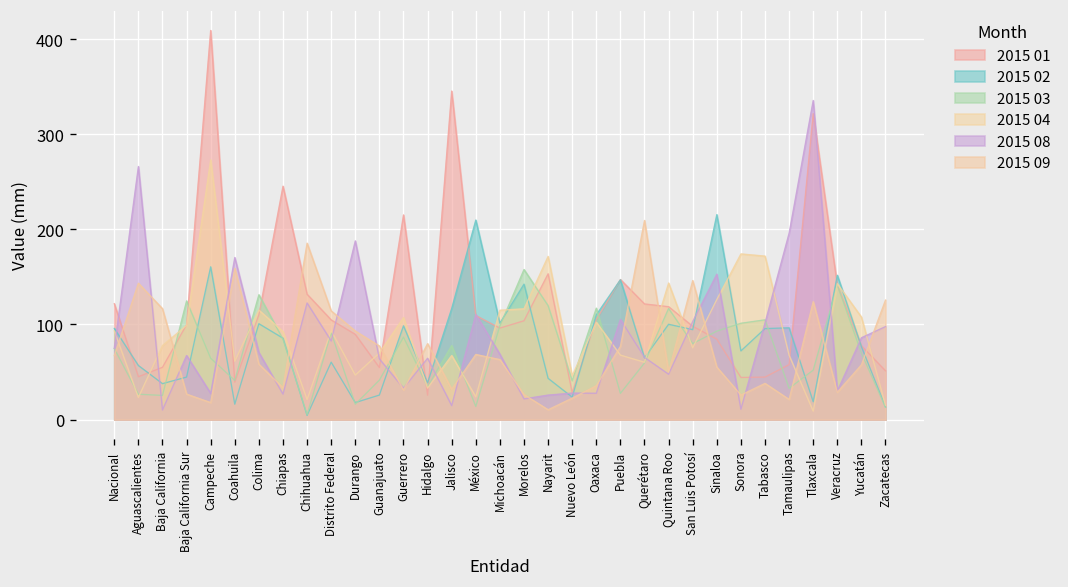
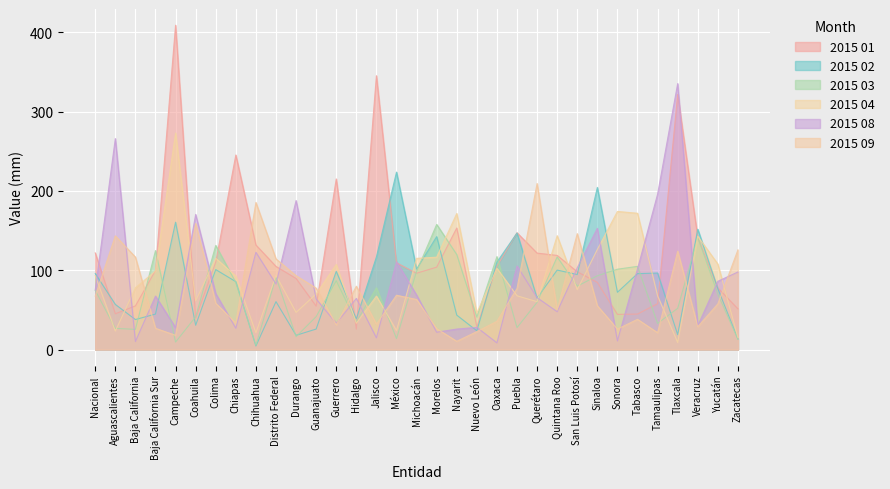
  {
    "2015 02": {
      "Aguascalientes": 60,
      "Baja California": 40,
      "Baja California Sur": 40,
      "Campeche": 160,
-     "Coahuila": 20,
+     "Coahuila": 30,
      "Colima": 100,
      "Distrito Federal": 60,
      "Guanajuato": 30,
      "Guerrero": 100,
      "Hidalgo": 40,
      "Jalisco": 120,
-     "México": 210,
+     "México": 220,
      "Morelos": 140,
      "Nayarit": 40,
      "Oaxaca": 110,
      "Quintana Roo": 100,
      "San Luis Potosí": 90,
-     "Sinaloa": 220,
+     "Sinaloa": 200,
      "Sonora": 70,
      "Tabasco": 100,
      "Tamaulipas": 100,
      "Tlaxcala": 20,
      "Veracruz": 150
    },
    "2015 03": {
      "Aguascalientes": 30,
      "Baja California": 30,
      "Baja California Sur": 120,
-     "Campeche": 60,
+     "Campeche": 10,
      "Colima": 130,
      "Guanajuato": 40,
      "Guerrero": 90,
      "Jalisco": 80,
      "México": 10,
      "Morelos": 160,
      "Nayarit": 120,
      "Nuevo León": 40,
      "Oaxaca": 120,
      "Puebla": 30,
      "San Luis Potosí": 80,
      "Sinaloa": 90,
      "Sonora": 100,
      "Tamaulipas": 30,
      "Tlaxcala": 50,
      "Yucatán": 70
    },
    "2015 08": {
      "Aguascalientes": 270,
      "Baja California": 10,
      "Baja California Sur": 70,
      "Campeche": 30,
      "Coahuila": 170,
      "Colima": 70,
      "Chiapas": 30,
      "Chihuahua": 120,
      "Distrito Federal": 80,
      "Durango": 190,
      "Guanajuato": 60,
      "Hidalgo": 60,
      "Jalisco": 10,
      "Michoacán": 70,
      "Morelos": 20,
      "Nayarit": 30,
-     "Oaxaca": 30,
+     "Oaxaca": 10,
      "Puebla": 110,
      "San Luis Potosí": 100,
      "Sinaloa": 150,
      "Sonora": 10,
      "Tamaulipas": 200,
      "Tlaxcala": 340,
      "Yucatán": 90,
      "Zacatecas": 100
    }
  }
